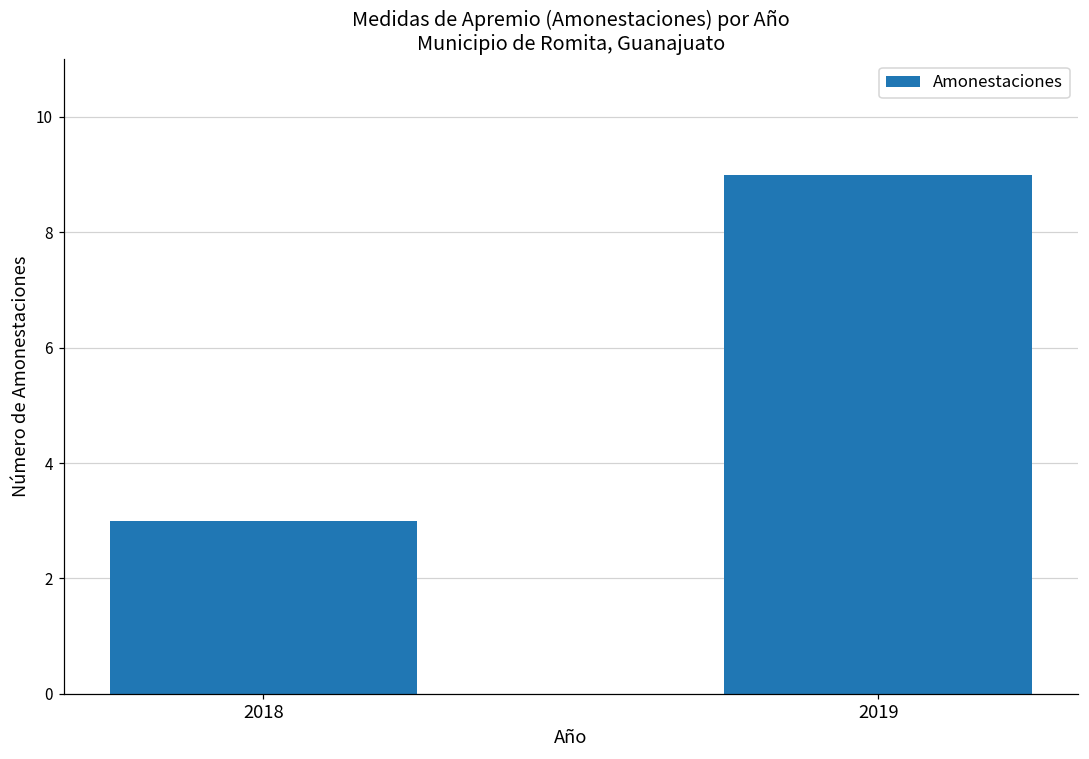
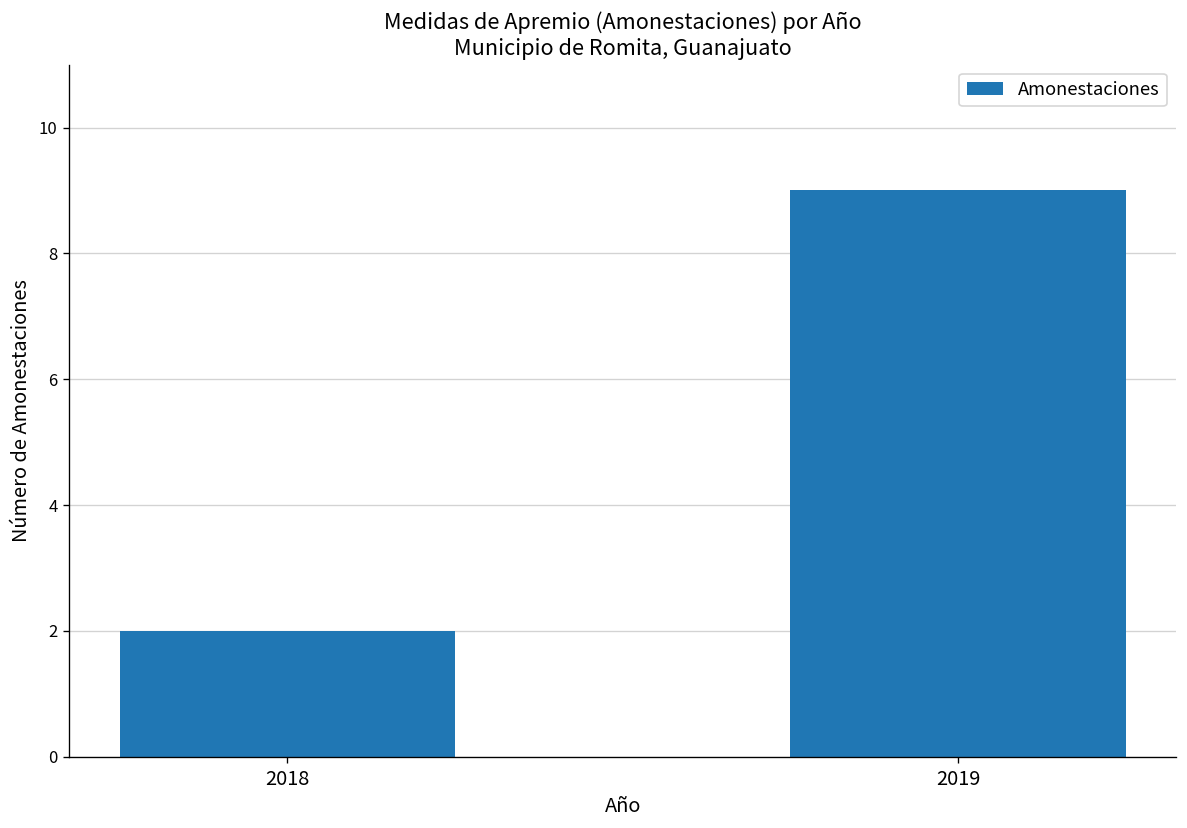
  {
-   "2018": 3,
+   "2018": 2,
    "2019": 9
  }
